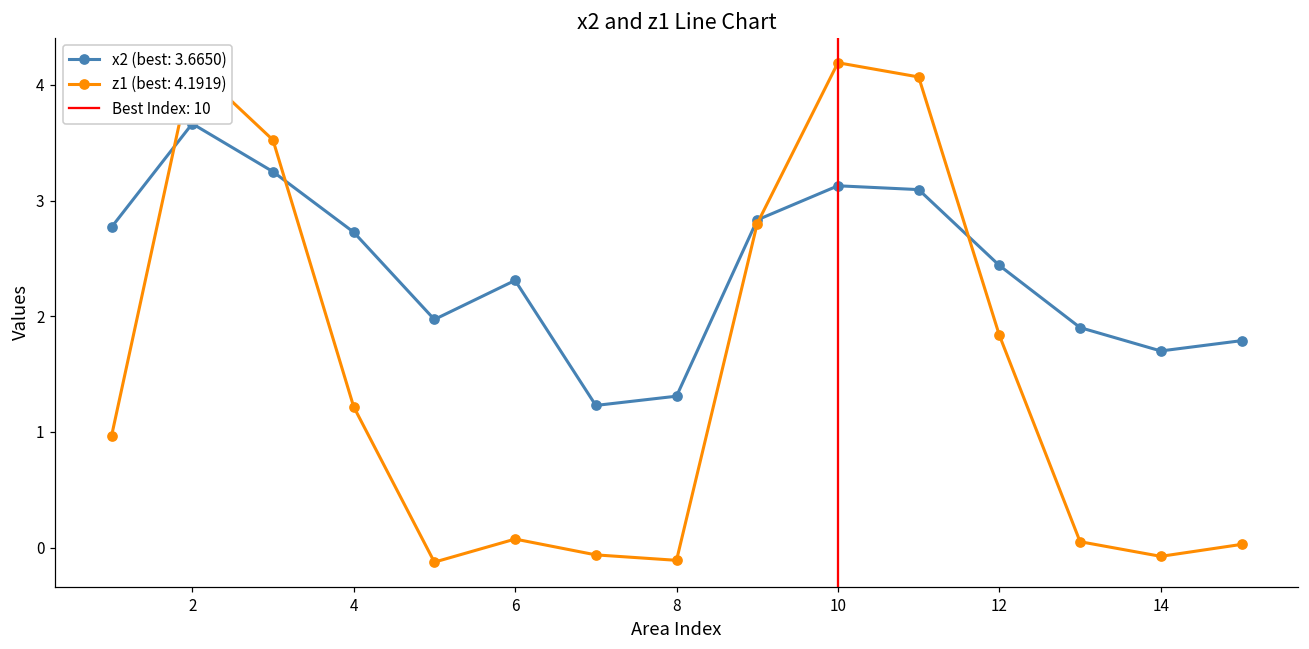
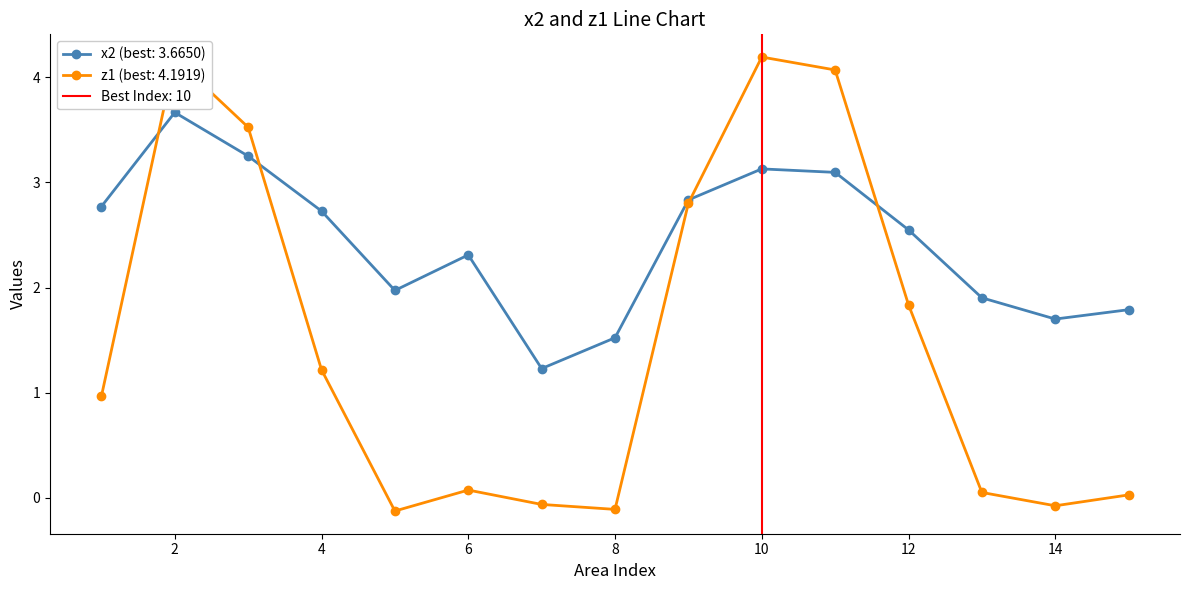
  {
    "x2 (best: 3.6650)": {
      "2": 3.67,
      "4": 2.73,
      "6": 2.31,
-     "8": 1.31,
+     "8": 1.52,
      "10": 3.13,
-     "12": 2.44,
+     "12": 2.55,
      "14": 1.70
    },
    "z1 (best: 4.1919)": {
      "4": 1.22,
      "6": 0.07,
      "8": -0.11,
      "10": 4.19,
      "12": 1.84,
      "14": -0.08
    }
  }
